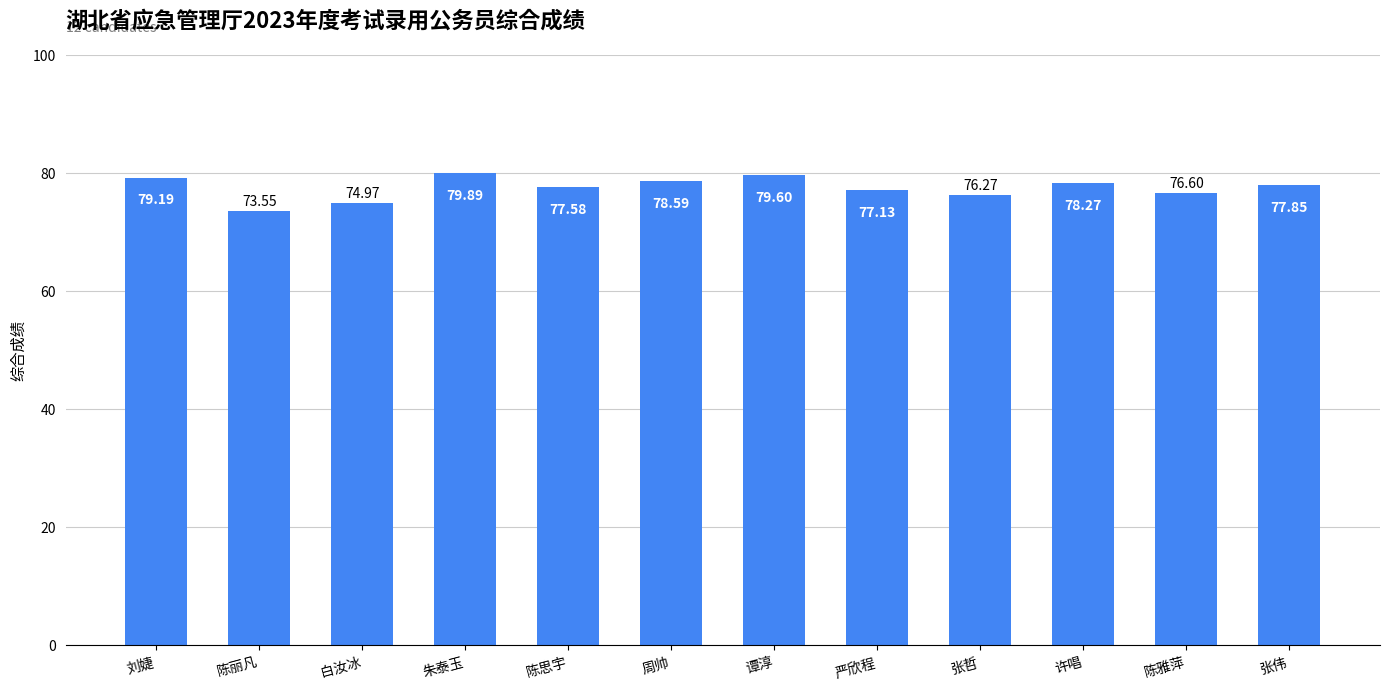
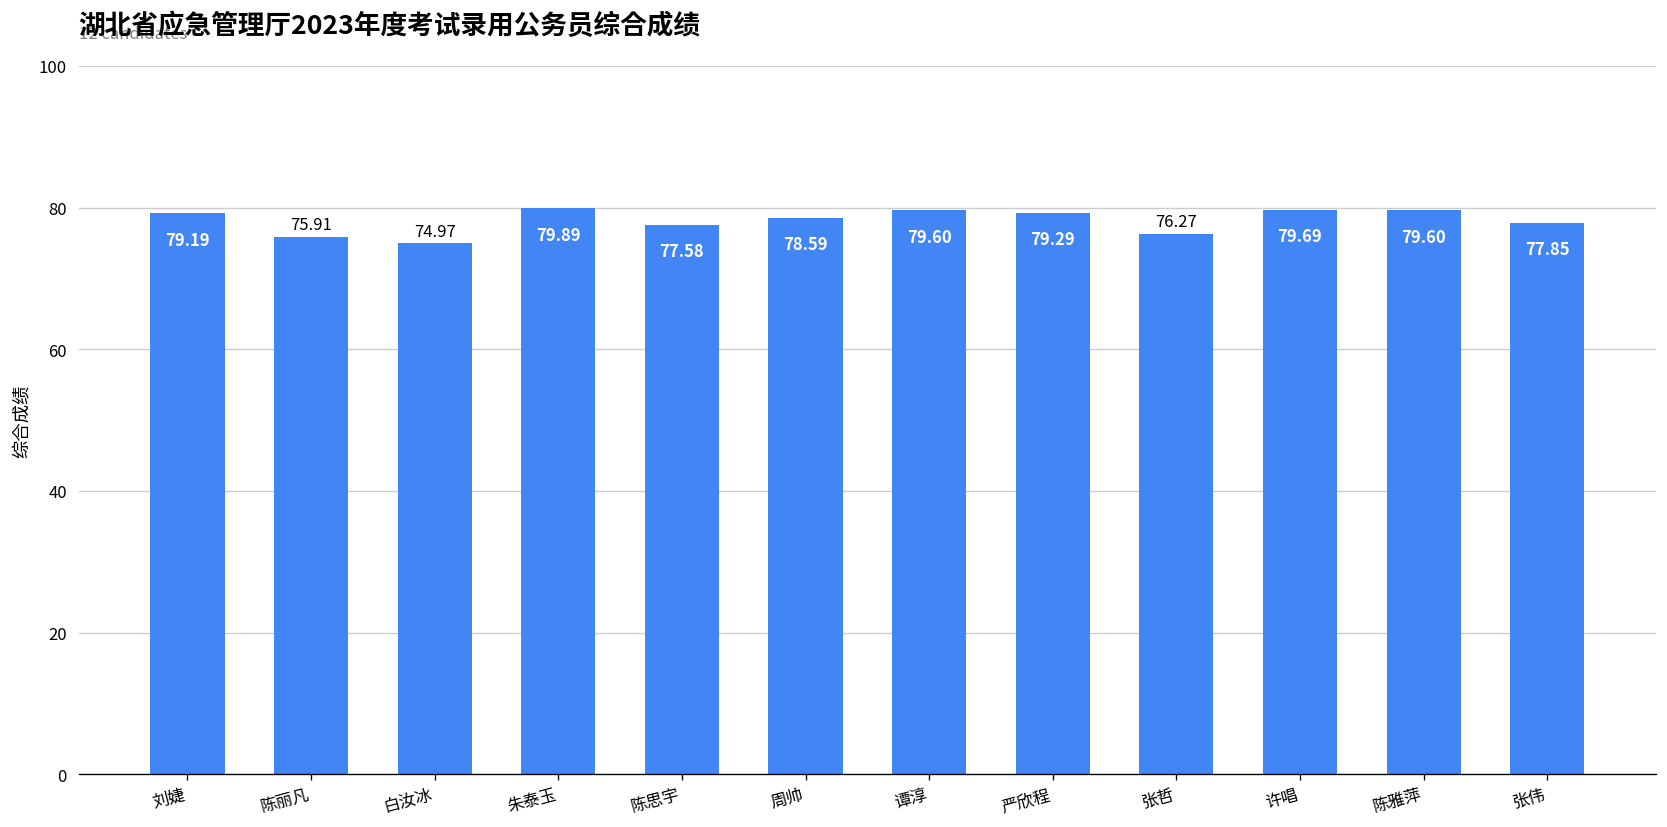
  {
    "刘婕": 79.19,
-   "陈丽凡": 73.55,
+   "陈丽凡": 75.91,
    "白汝冰": 74.97,
    "朱泰玉": 79.89,
    "陈思宇": 77.58,
    "周帅": 78.59,
    "谭淳": 79.60,
-   "严欣程": 77.13,
+   "严欣程": 79.29,
    "张哲": 76.27,
-   "许唱": 78.27,
-   "陈雅萍": 76.60,
+   "许唱": 79.69,
+   "陈雅萍": 79.60,
    "张伟": 77.85
  }
